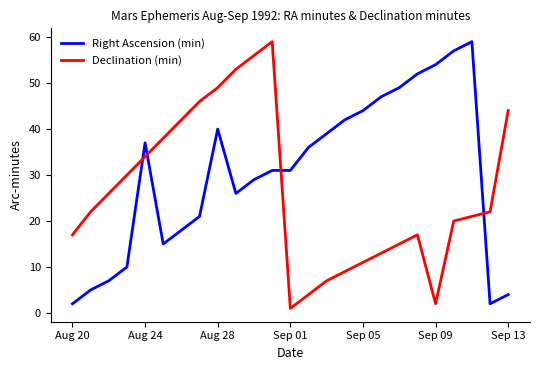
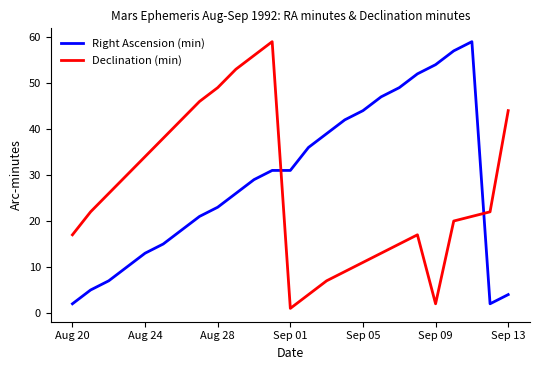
  {
    "Right Ascension (min)": {
      "Aug 20": 2,
-     "Aug 24": 37,
-     "Aug 28": 40,
+     "Aug 24": 13,
+     "Aug 28": 23,
      "Sep 01": 31,
      "Sep 05": 44,
      "Sep 09": 54,
      "Sep 13": 4
    },
    "Declination (min)": {
      "Aug 20": 17,
      "Aug 24": 34,
      "Aug 28": 49,
      "Sep 01": 1,
      "Sep 05": 11,
      "Sep 09": 2,
      "Sep 13": 44
    }
  }
